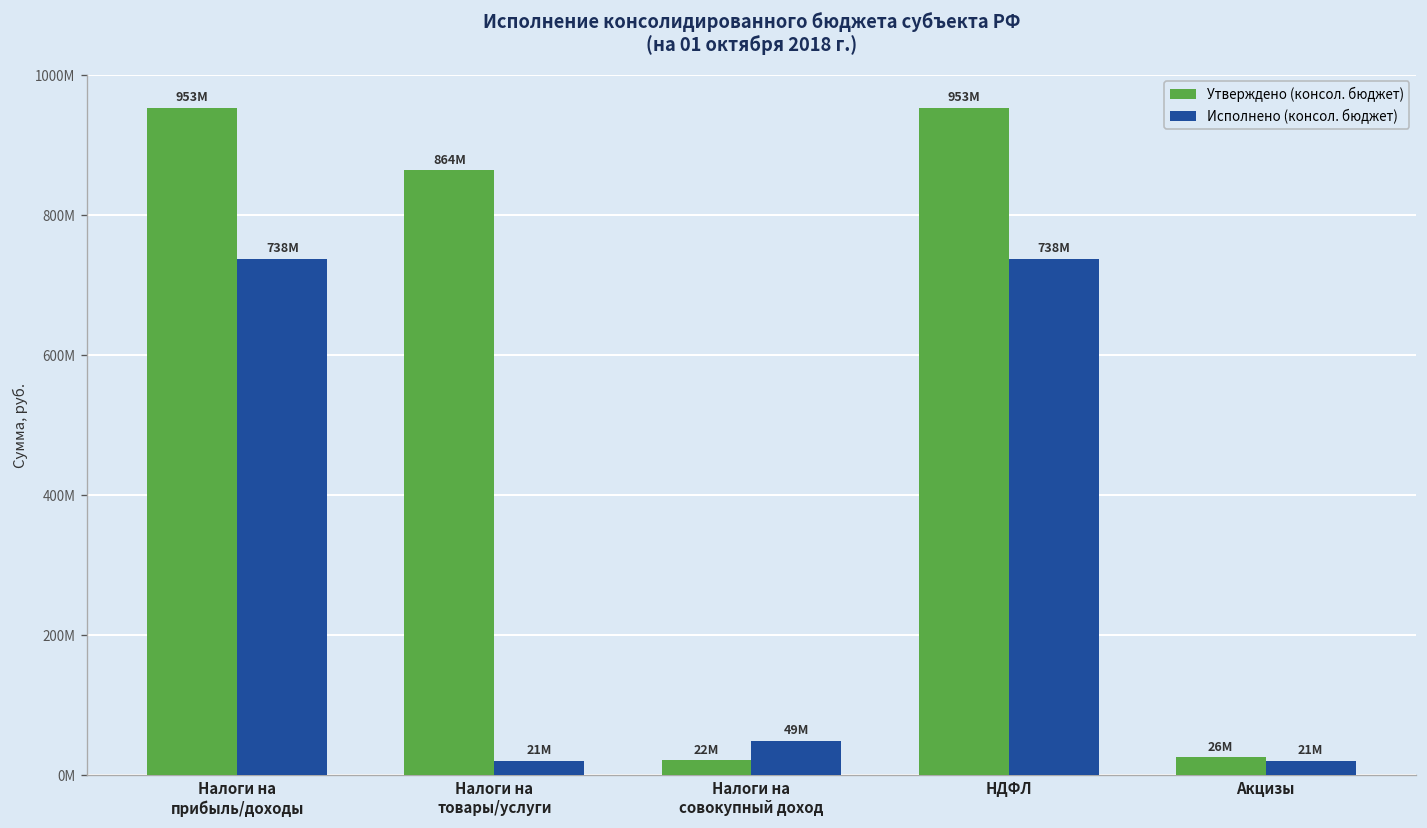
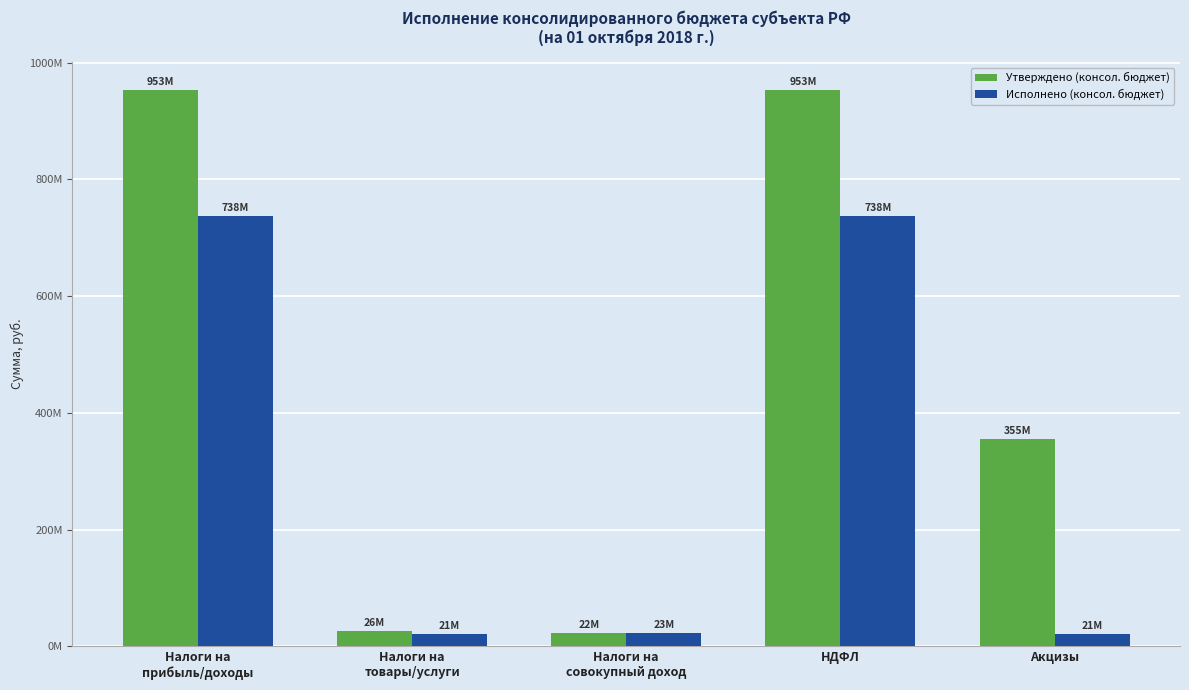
  {
    "Утверждено (консол. бюджет)": {
      "Налоги на прибыль/доходы": "953M",
-     "Налоги на товары/услуги": "864M",
+     "Налоги на товары/услуги": "26M",
      "Налоги на совокупный доход": "22M",
      "НДФЛ": "953M",
-     "Акцизы": "26M"
+     "Акцизы": "355M"
    },
    "Исполнено (консол. бюджет)": {
      "Налоги на прибыль/доходы": "738M",
      "Налоги на товары/услуги": "21M",
-     "Налоги на совокупный доход": "49M",
+     "Налоги на совокупный доход": "23M",
      "НДФЛ": "738M",
      "Акцизы": "21M"
    }
  }
